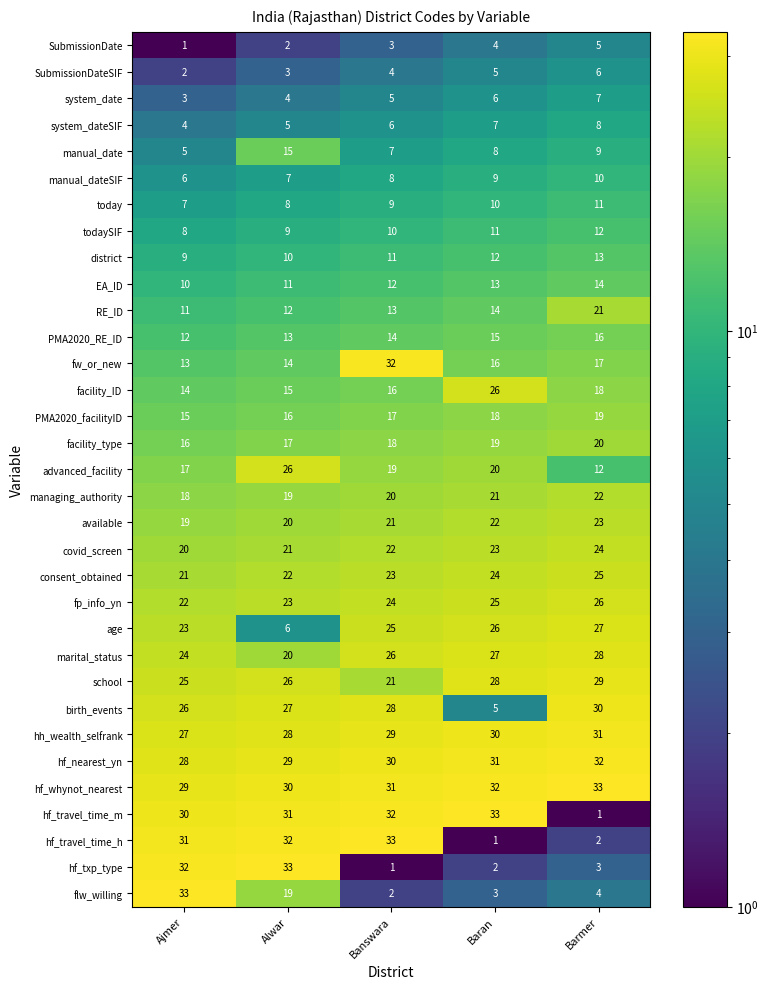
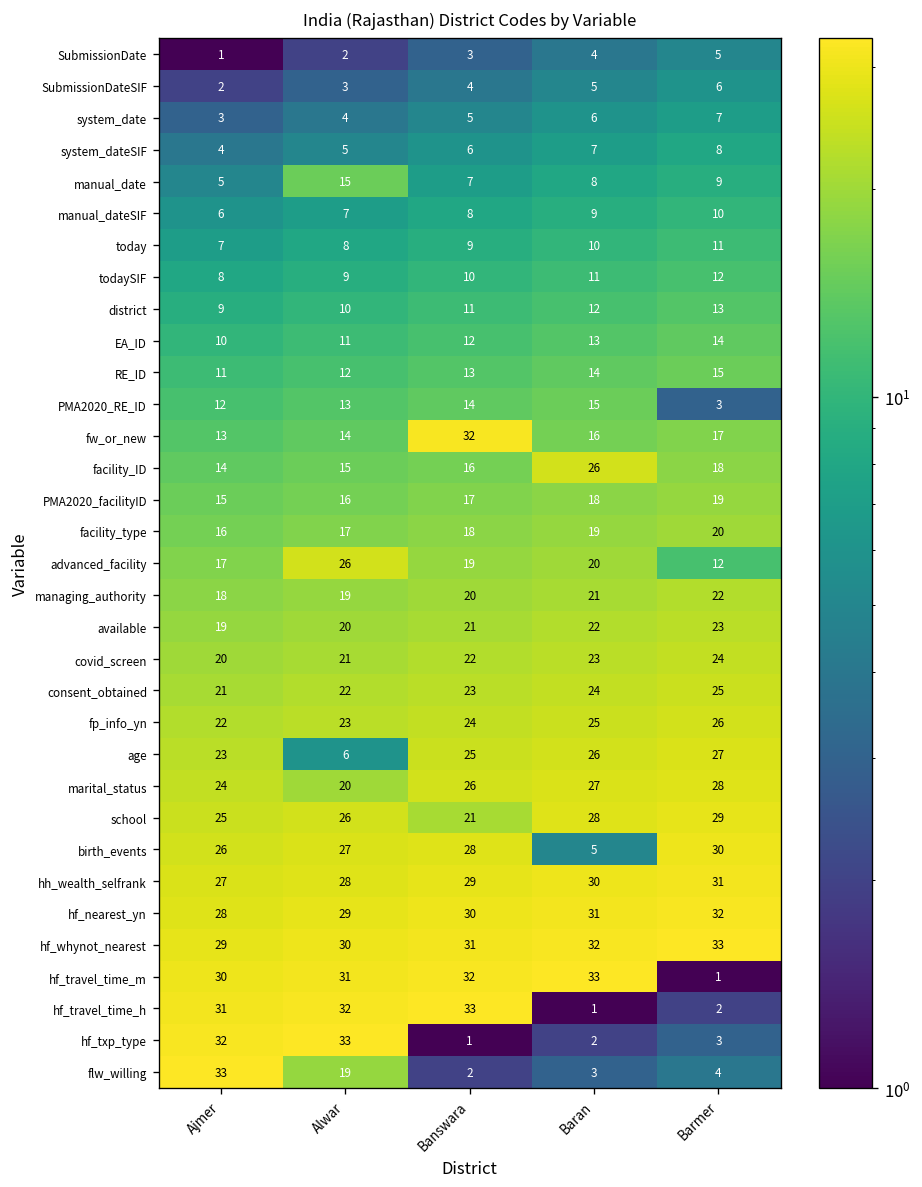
  {
    "SubmissionDate": {
      "Ajmer": 1,
      "Alwar": 2,
      "Banswara": 3,
      "Baran": 4,
      "Barmer": 5
    },
    "SubmissionDateSIF": {
      "Ajmer": 2,
      "Alwar": 3,
      "Banswara": 4,
      "Baran": 5,
      "Barmer": 6
    },
    "system_date": {
      "Ajmer": 3,
      "Alwar": 4,
      "Banswara": 5,
      "Baran": 6,
      "Barmer": 7
    },
    "system_dateSIF": {
      "Ajmer": 4,
      "Alwar": 5,
      "Banswara": 6,
      "Baran": 7,
      "Barmer": 8
    },
    "manual_date": {
      "Ajmer": 5,
      "Alwar": 15,
      "Banswara": 7,
      "Baran": 8,
      "Barmer": 9
    },
    "manual_dateSIF": {
      "Ajmer": 6,
      "Alwar": 7,
      "Banswara": 8,
      "Baran": 9,
      "Barmer": 10
    },
    "today": {
      "Ajmer": 7,
      "Alwar": 8,
      "Banswara": 9,
      "Baran": 10,
      "Barmer": 11
    },
    "todaySIF": {
      "Ajmer": 8,
      "Alwar": 9,
      "Banswara": 10,
      "Baran": 11,
      "Barmer": 12
    },
    "district": {
      "Ajmer": 9,
      "Alwar": 10,
      "Banswara": 11,
      "Baran": 12,
      "Barmer": 13
    },
    "EA_ID": {
      "Ajmer": 10,
      "Alwar": 11,
      "Banswara": 12,
      "Baran": 13,
      "Barmer": 14
    },
    "RE_ID": {
      "Ajmer": 11,
      "Alwar": 12,
      "Banswara": 13,
      "Baran": 14,
-     "Barmer": 21
+     "Barmer": 15
    },
    "PMA2020_RE_ID": {
      "Ajmer": 12,
      "Alwar": 13,
      "Banswara": 14,
      "Baran": 15,
-     "Barmer": 16
+     "Barmer": 3
    },
    "fw_or_new": {
      "Ajmer": 13,
      "Alwar": 14,
      "Banswara": 32,
      "Baran": 16,
      "Barmer": 17
    },
    "facility_ID": {
      "Ajmer": 14,
      "Alwar": 15,
      "Banswara": 16,
      "Baran": 26,
      "Barmer": 18
    },
    "PMA2020_facilityID": {
      "Ajmer": 15,
      "Alwar": 16,
      "Banswara": 17,
      "Baran": 18,
      "Barmer": 19
    },
    "facility_type": {
      "Ajmer": 16,
      "Alwar": 17,
      "Banswara": 18,
      "Baran": 19,
      "Barmer": 20
    },
    "advanced_facility": {
      "Ajmer": 17,
      "Alwar": 26,
      "Banswara": 19,
      "Baran": 20,
      "Barmer": 12
    },
    "managing_authority": {
      "Ajmer": 18,
      "Alwar": 19,
      "Banswara": 20,
      "Baran": 21,
      "Barmer": 22
    },
    "available": {
      "Ajmer": 19,
      "Alwar": 20,
      "Banswara": 21,
      "Baran": 22,
      "Barmer": 23
    },
    "covid_screen": {
      "Ajmer": 20,
      "Alwar": 21,
      "Banswara": 22,
      "Baran": 23,
      "Barmer": 24
    },
    "consent_obtained": {
      "Ajmer": 21,
      "Alwar": 22,
      "Banswara": 23,
      "Baran": 24,
      "Barmer": 25
    },
    "fp_info_yn": {
      "Ajmer": 22,
      "Alwar": 23,
      "Banswara": 24,
      "Baran": 25,
      "Barmer": 26
    },
    "age": {
      "Ajmer": 23,
      "Alwar": 6,
      "Banswara": 25,
      "Baran": 26,
      "Barmer": 27
    },
    "marital_status": {
      "Ajmer": 24,
      "Alwar": 20,
      "Banswara": 26,
      "Baran": 27,
      "Barmer": 28
    },
    "school": {
      "Ajmer": 25,
      "Alwar": 26,
      "Banswara": 21,
      "Baran": 28,
      "Barmer": 29
    },
    "birth_events": {
      "Ajmer": 26,
      "Alwar": 27,
      "Banswara": 28,
      "Baran": 5,
      "Barmer": 30
    },
    "hh_wealth_selfrank": {
      "Ajmer": 27,
      "Alwar": 28,
      "Banswara": 29,
      "Baran": 30,
      "Barmer": 31
    },
    "hf_nearest_yn": {
      "Ajmer": 28,
      "Alwar": 29,
      "Banswara": 30,
      "Baran": 31,
      "Barmer": 32
    },
    "hf_whynot_nearest": {
      "Ajmer": 29,
      "Alwar": 30,
      "Banswara": 31,
      "Baran": 32,
      "Barmer": 33
    },
    "hf_travel_time_m": {
      "Ajmer": 30,
      "Alwar": 31,
      "Banswara": 32,
      "Baran": 33,
      "Barmer": 1
    },
    "hf_travel_time_h": {
      "Ajmer": 31,
      "Alwar": 32,
      "Banswara": 33,
      "Baran": 1,
      "Barmer": 2
    },
    "hf_txp_type": {
      "Ajmer": 32,
      "Alwar": 33,
      "Banswara": 1,
      "Baran": 2,
      "Barmer": 3
    },
    "flw_willing": {
      "Ajmer": 33,
      "Alwar": 19,
      "Banswara": 2,
      "Baran": 3,
      "Barmer": 4
    }
  }
